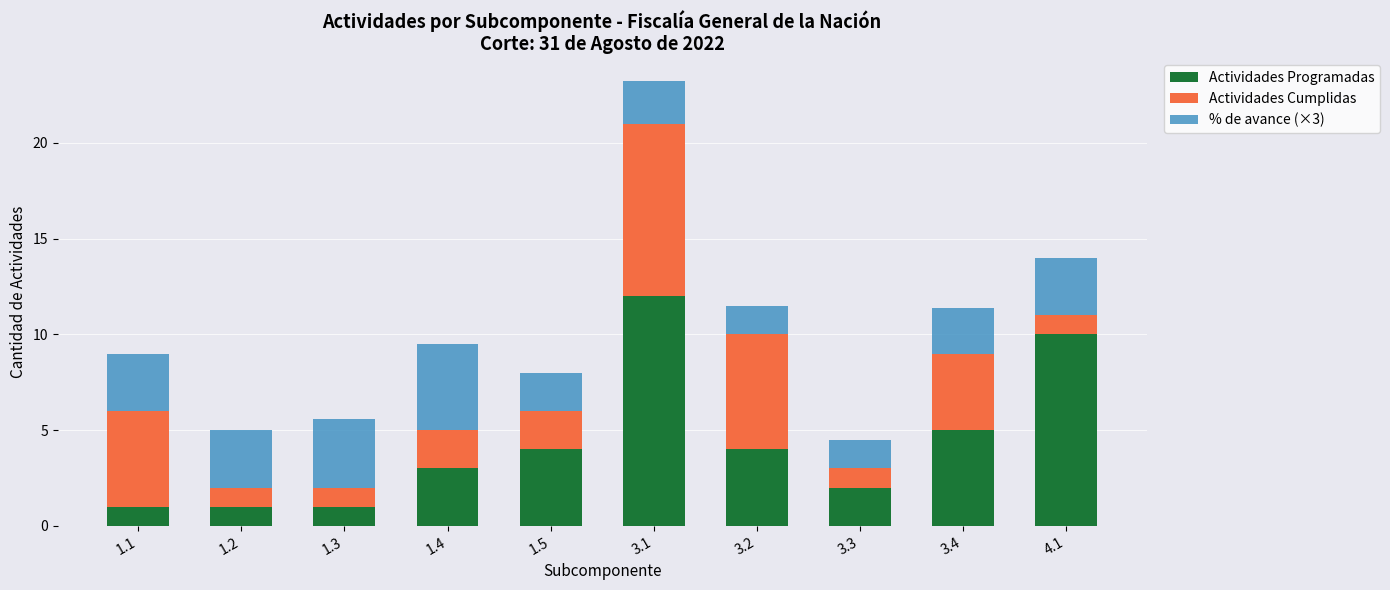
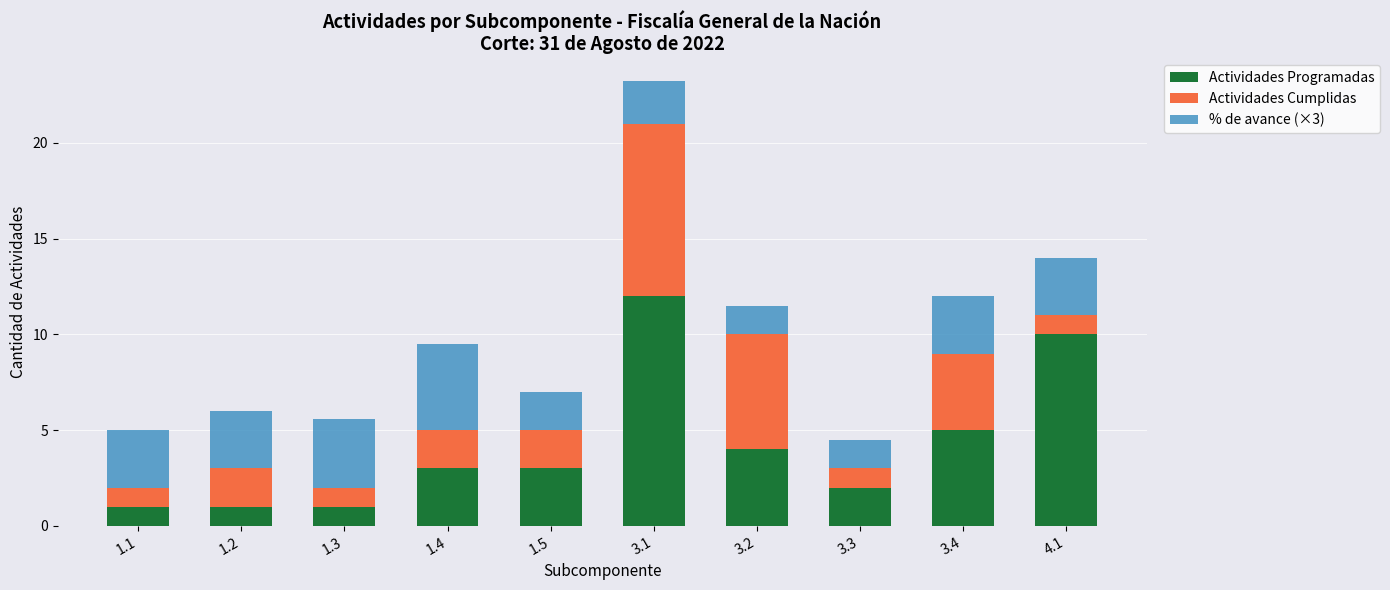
  {
    "Actividades Programadas": {
      "1.1": 1,
      "1.2": 1,
      "1.3": 1,
      "1.4": 3,
-     "1.5": 4,
+     "1.5": 3,
      "3.1": 12,
      "3.2": 4,
      "3.3": 2,
      "3.4": 5,
      "4.1": 10
    },
    "Actividades Cumplidas": {
-     "1.1": 5,
-     "1.2": 1,
+     "1.1": 1,
+     "1.2": 2,
      "1.3": 1,
      "1.4": 2,
      "1.5": 2,
      "3.1": 9,
      "3.2": 6,
      "3.3": 1,
      "3.4": 4,
      "4.1": 1
    },
    "% de avance (×3)": {
      "1.1": 3.0,
      "1.2": 3.0,
      "1.3": 3.6,
      "1.4": 4.5,
      "1.5": 2.0,
      "3.1": 2.3,
      "3.2": 1.5,
      "3.3": 1.5,
-     "3.4": 2.4,
+     "3.4": 3.0,
      "4.1": 3.0
    }
  }
